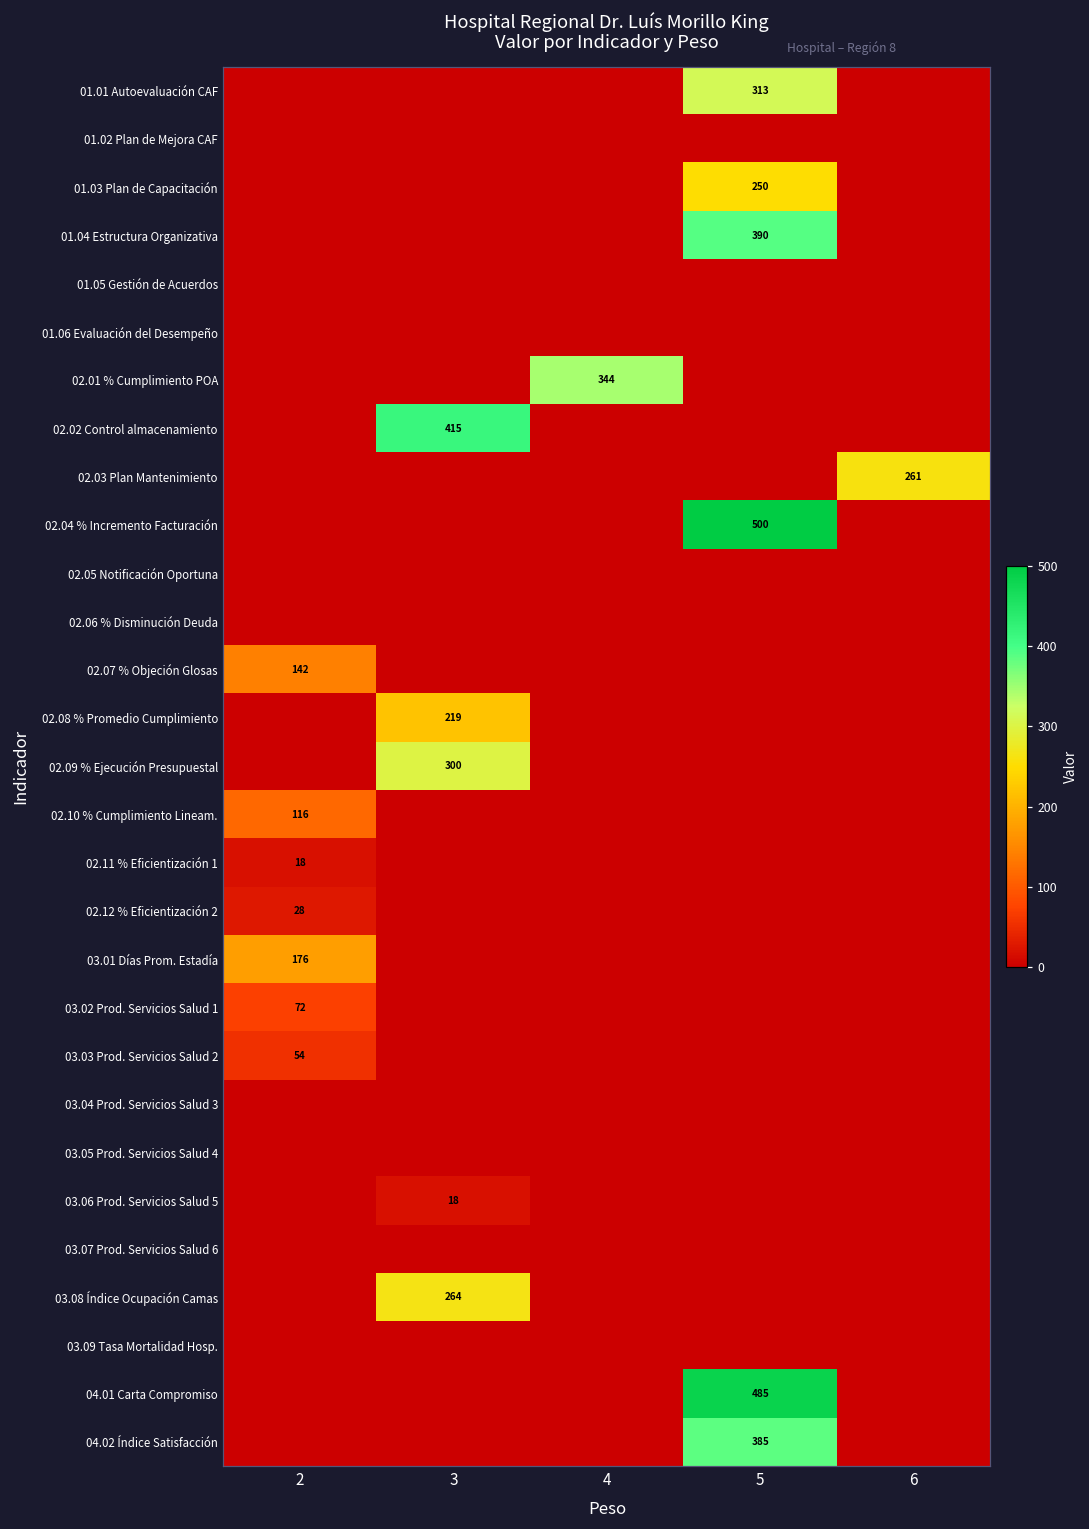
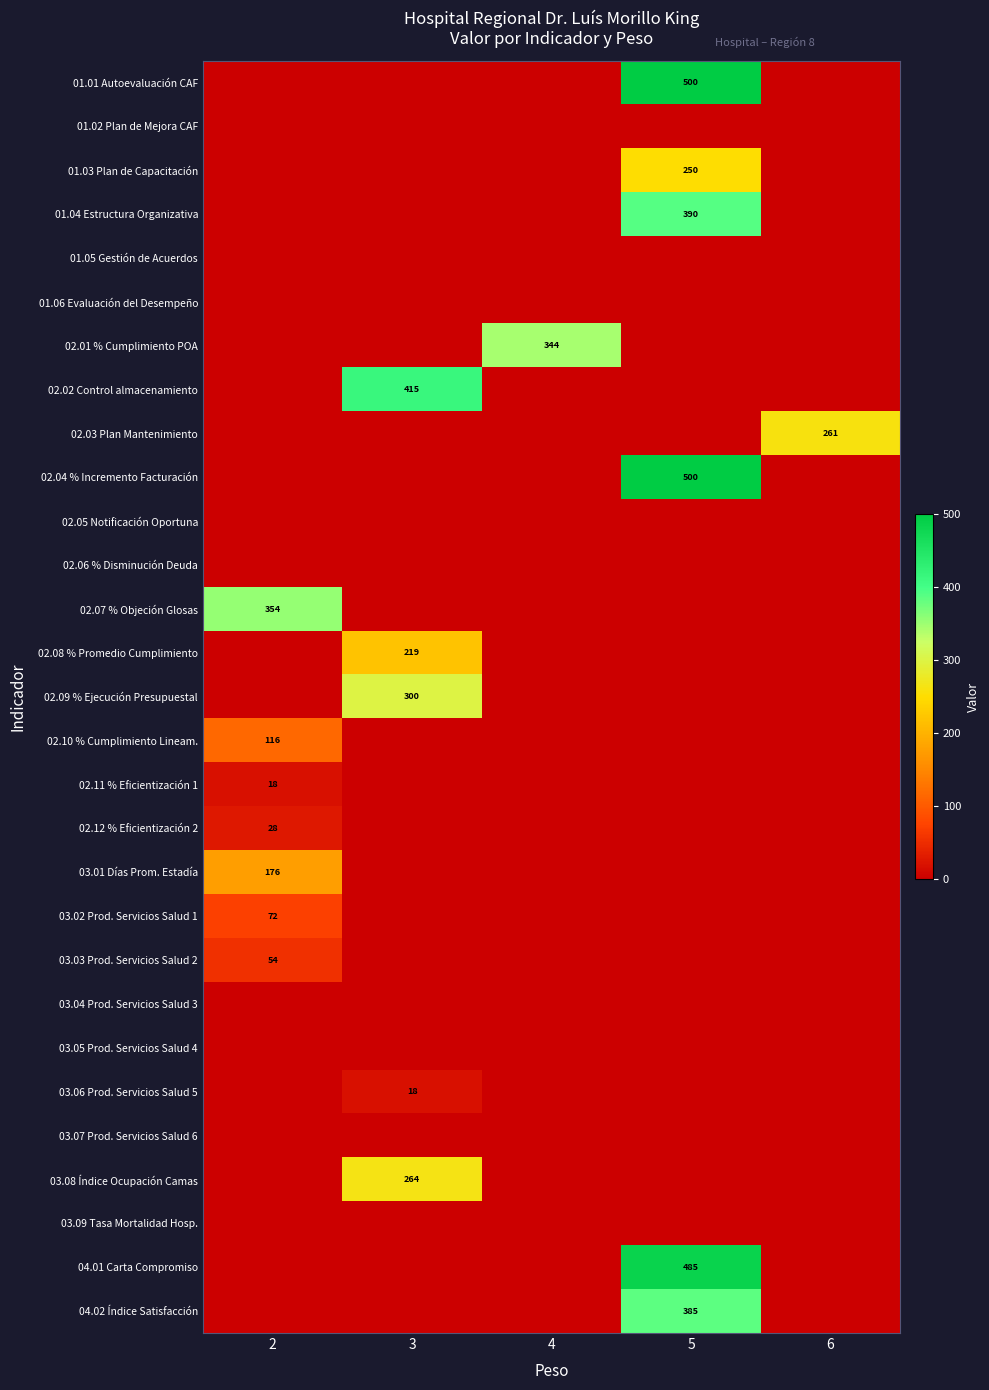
  {
    "01.01 Autoevaluación CAF": {
-     "5": 313
+     "5": 500
    },
    "01.03 Plan de Capacitación": {
      "5": 250
    },
    "01.04 Estructura Organizativa": {
      "5": 390
    },
    "02.01 % Cumplimiento POA": {
      "4": 344
    },
    "02.02 Control almacenamiento": {
      "3": 415
    },
    "02.03 Plan Mantenimiento": {
      "6": 261
    },
    "02.04 % Incremento Facturación": {
      "5": 500
    },
    "02.07 % Objeción Glosas": {
-     "2": 142
+     "2": 354
    },
    "02.08 % Promedio Cumplimiento": {
      "3": 219
    },
    "02.09 % Ejecución Presupuestal": {
      "3": 300
    },
    "02.10 % Cumplimiento Lineam.": {
      "2": 116
    },
    "02.11 % Eficientización 1": {
      "2": 18
    },
    "02.12 % Eficientización 2": {
      "2": 28
    },
    "03.01 Días Prom. Estadía": {
      "2": 176
    },
    "03.02 Prod. Servicios Salud 1": {
      "2": 72
    },
    "03.03 Prod. Servicios Salud 2": {
      "2": 54
    },
    "03.06 Prod. Servicios Salud 5": {
      "3": 18
    },
    "03.08 Índice Ocupación Camas": {
      "3": 264
    },
    "04.01 Carta Compromiso": {
      "5": 485
    },
    "04.02 Índice Satisfacción": {
      "5": 385
    }
  }
